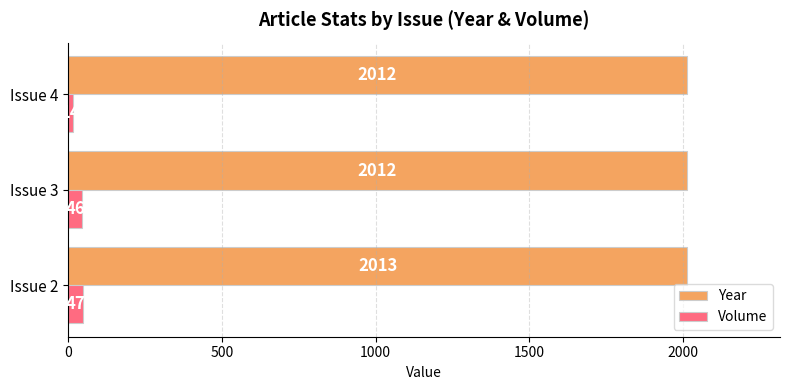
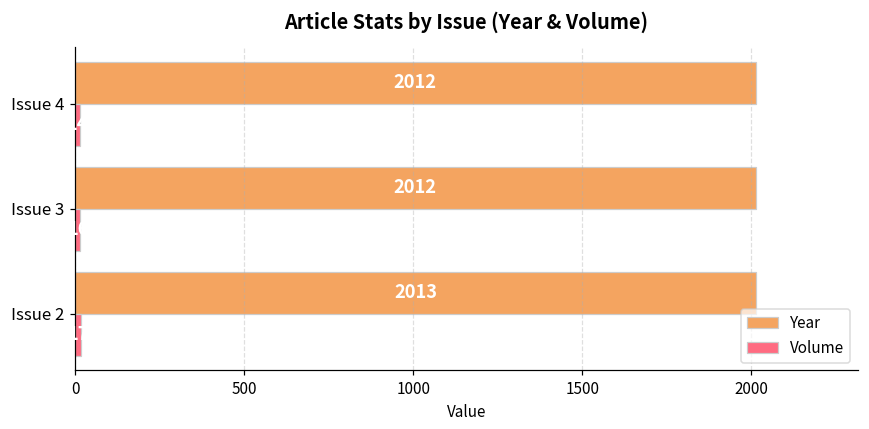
  {
    "Year": {
      "Issue 4": 2012,
      "Issue 3": 2012,
      "Issue 2": 2013
    },
    "Volume": {
      "Issue 4": 10,
-     "Issue 3": 50,
-     "Issue 2": 50
+     "Issue 3": 20,
+     "Issue 2": 20
    }
  }
